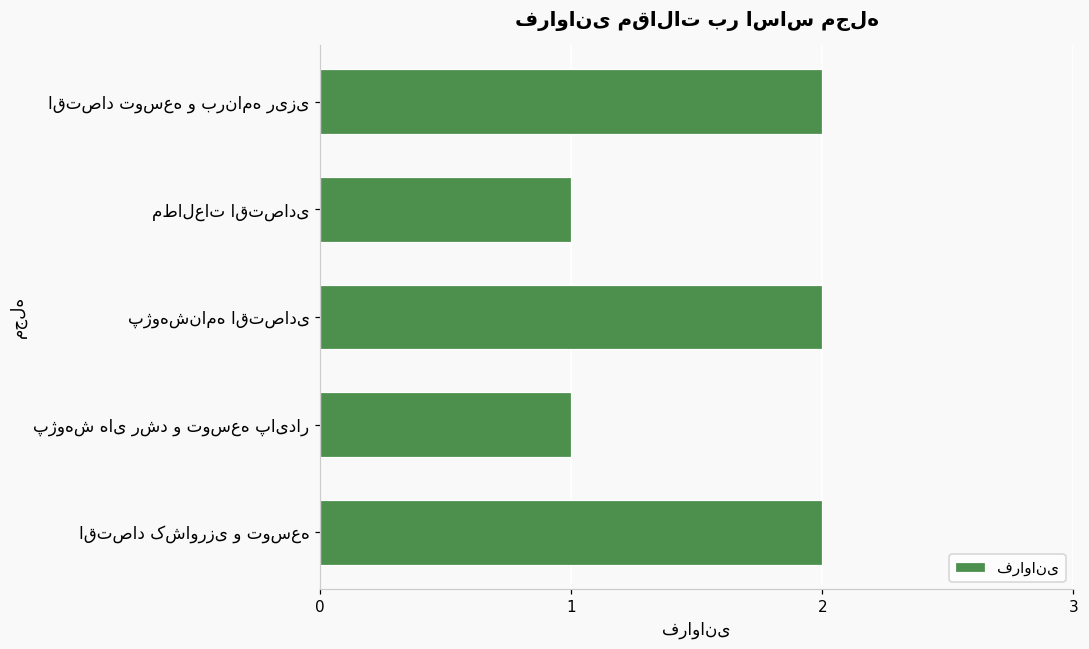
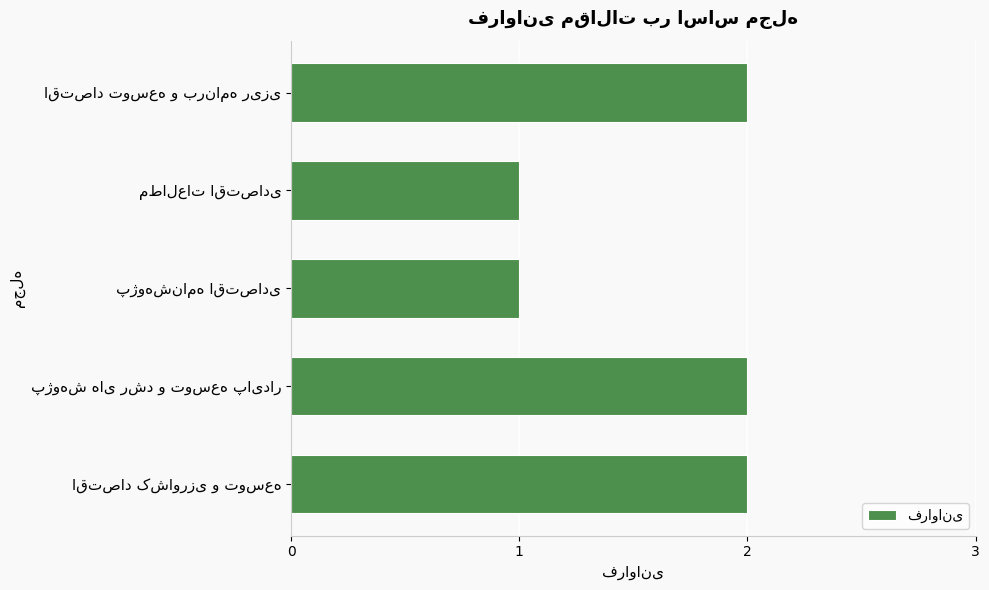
  {
    "اقتصاد توسعه و برنامه ریزی": 2,
    "مطالعات اقتصادی": 1,
-   "پژوهشنامه اقتصادی": 2,
-   "پژوهش های رشد و توسعه پایدار": 1,
+   "پژوهشنامه اقتصادی": 1,
+   "پژوهش های رشد و توسعه پایدار": 2,
    "اقتصاد کشاورزی و توسعه": 2
  }
